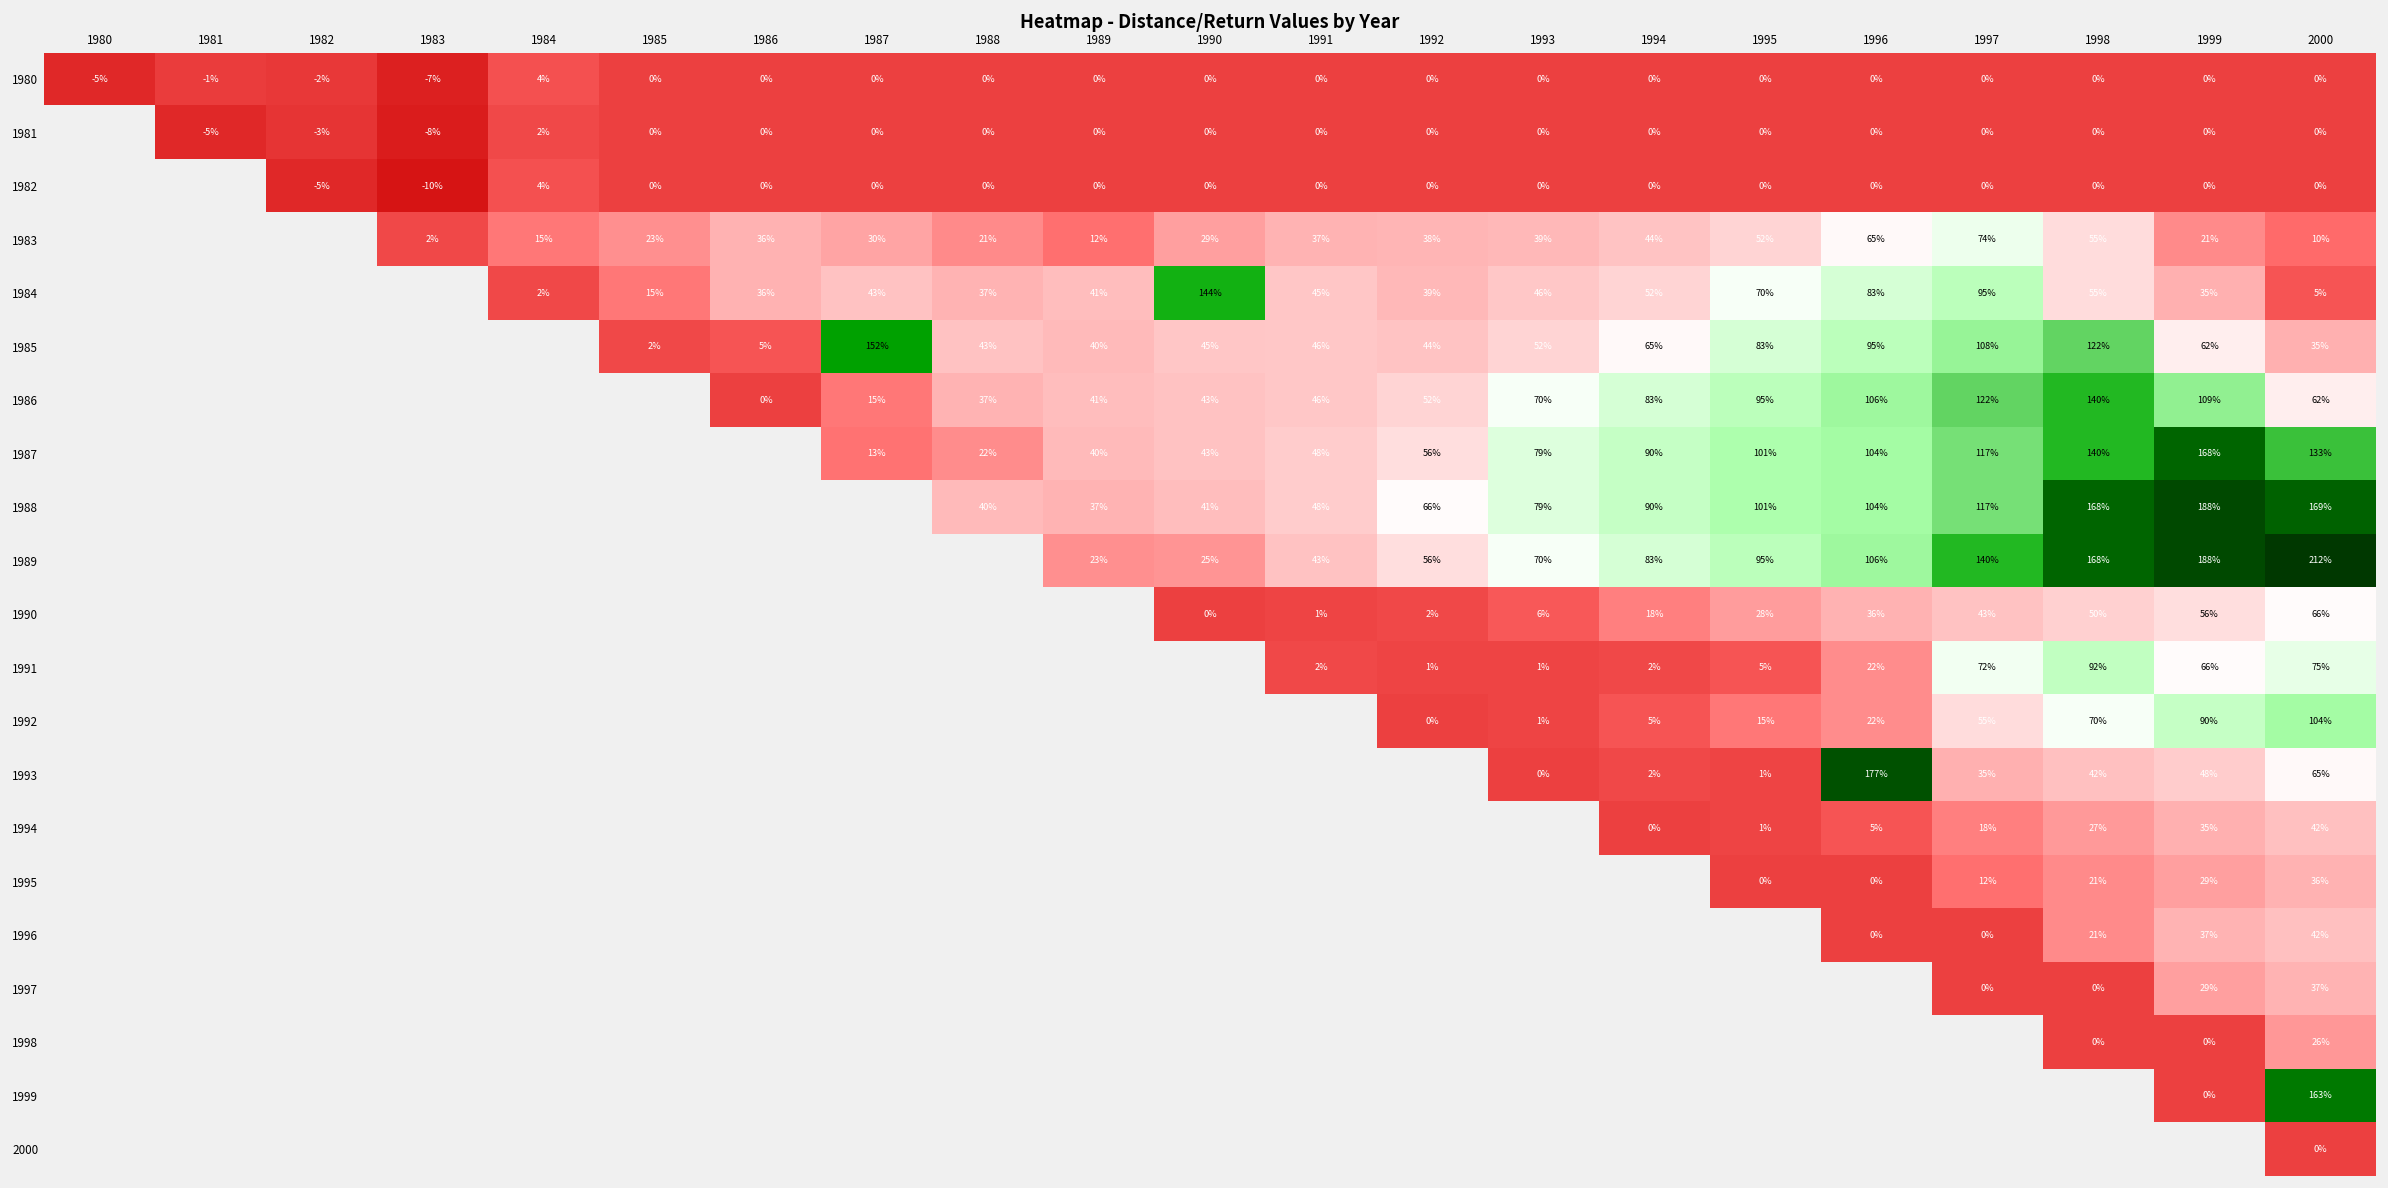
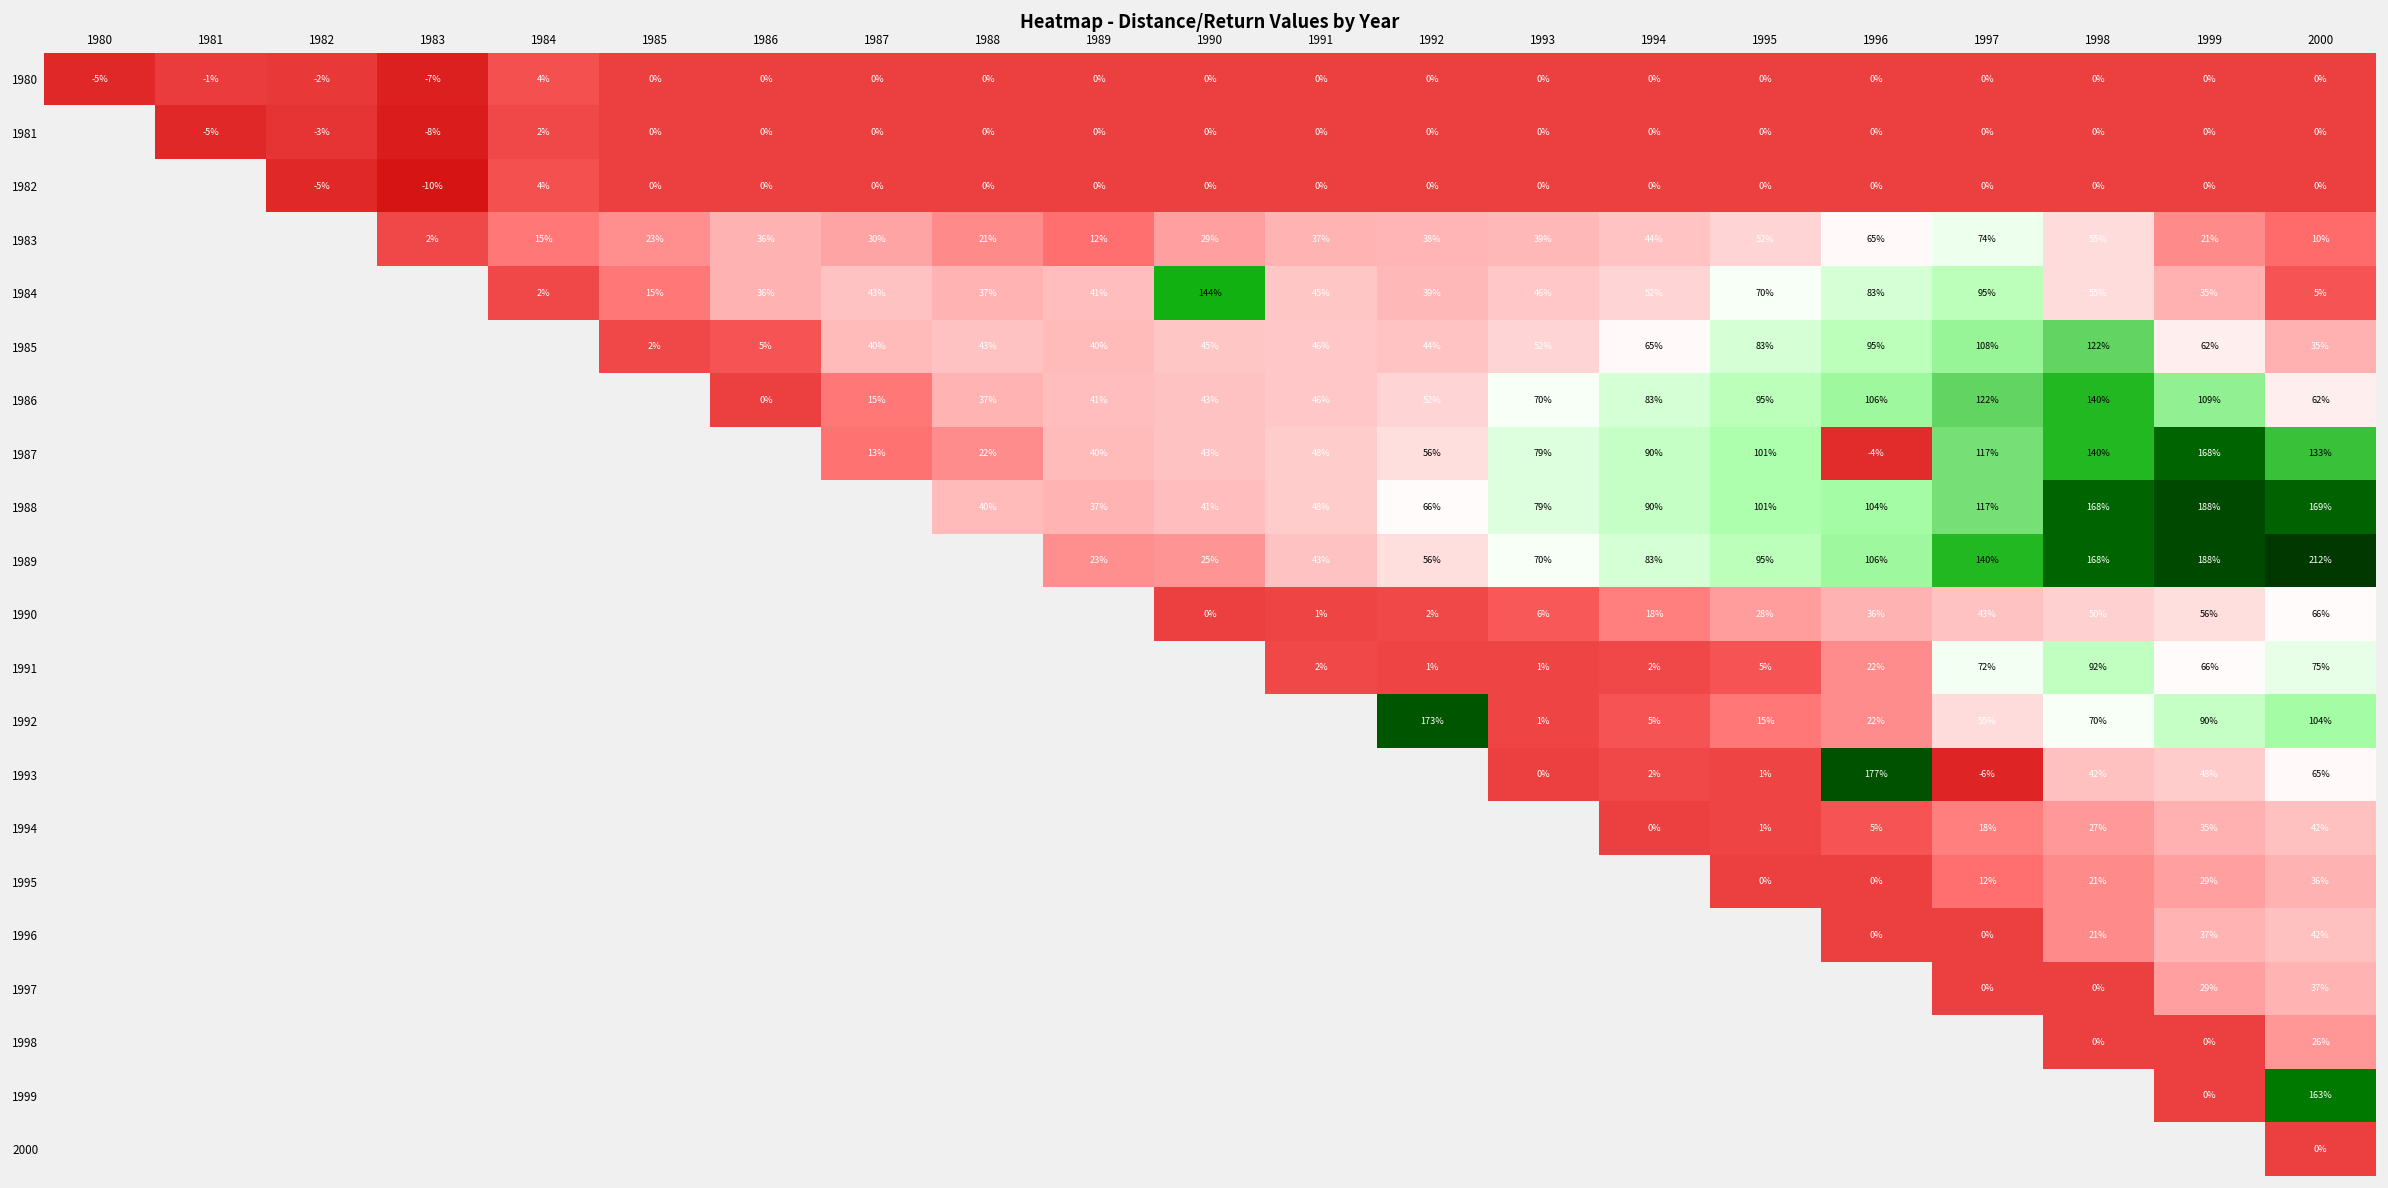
  {
    "1985": {
      "1985": "2%",
      "1986": "5%",
-     "1987": "152%",
+     "1987": "40%",
      "1988": "43%",
      "1989": "40%",
      "1990": "45%",
      "1991": "46%",
      "1992": "44%",
      "1994": "65%",
      "1995": "83%",
      "1996": "95%",
      "1997": "108%",
      "1998": "122%",
      "1999": "62%",
      "2000": "35%"
    },
    "1987": {
      "1987": "13%",
      "1988": "22%",
      "1989": "40%",
      "1990": "43%",
      "1991": "48%",
      "1992": "56%",
      "1993": "79%",
      "1994": "90%",
      "1995": "101%",
-     "1996": "104%",
+     "1996": "-4%",
      "1997": "117%",
      "1998": "140%",
      "1999": "168%",
      "2000": "133%"
    },
    "1992": {
-     "1992": "0%",
+     "1992": "173%",
      "1993": "1%",
      "1994": "5%",
      "1995": "15%",
      "1996": "22%",
      "1998": "70%",
      "1999": "90%",
      "2000": "104%"
    },
    "1993": {
      "1993": "0%",
      "1994": "2%",
      "1995": "1%",
      "1996": "177%",
-     "1997": "35%",
+     "1997": "-6%",
      "1998": "42%",
      "1999": "48%",
      "2000": "65%"
    }
  }
